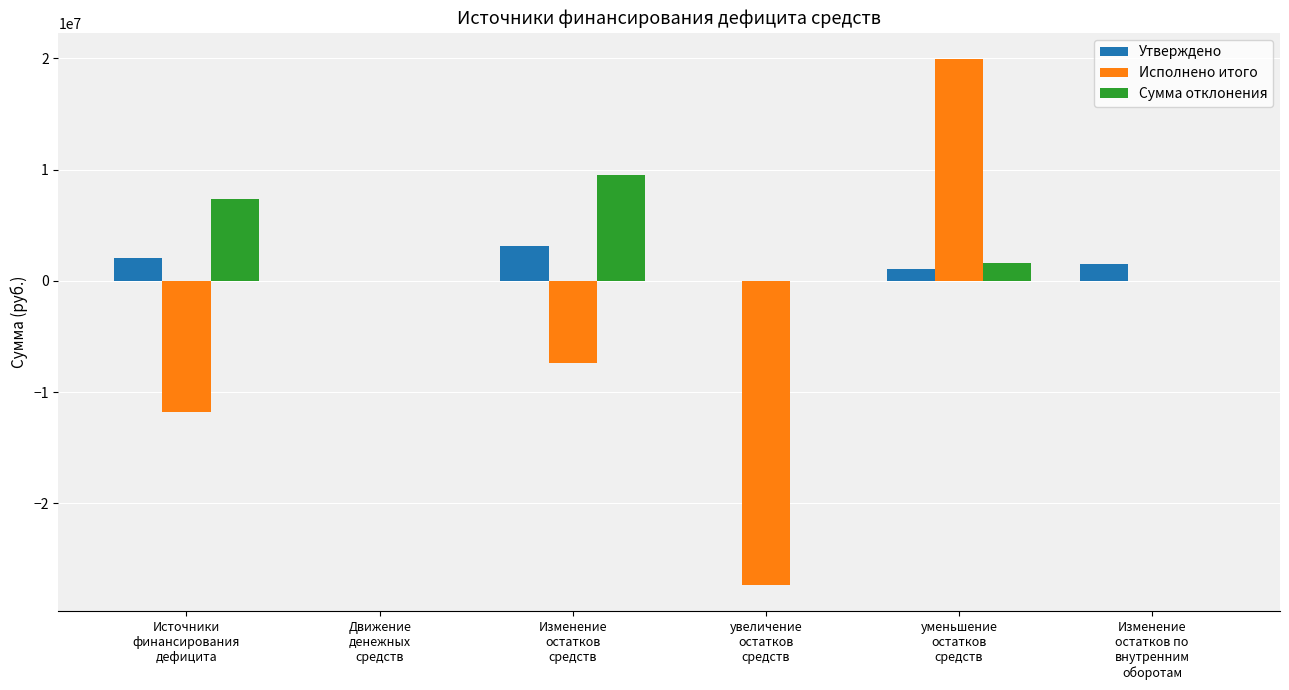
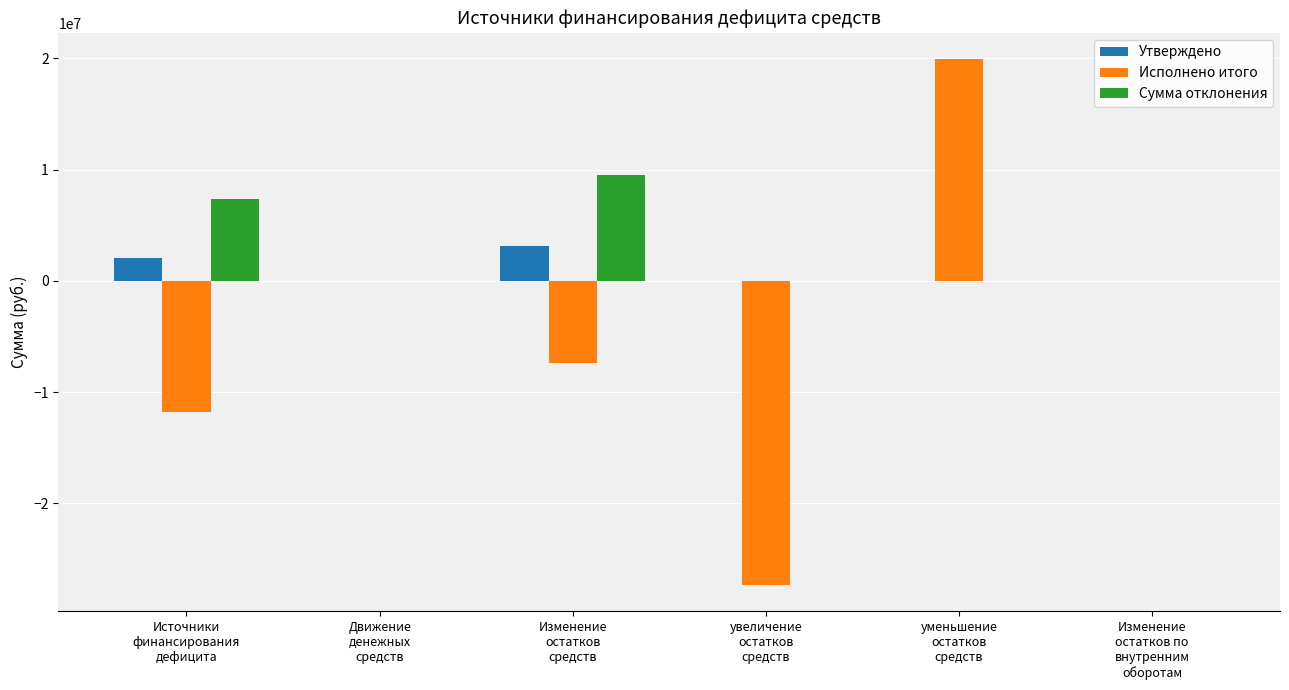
  {
    "Утверждено": {
      "Источники финансирования дефицита": 2100000,
      "Изменение остатков средств": 3100000,
      "увеличение остатков средств": 0,
-     "уменьшение остатков средств": 1000000,
-     "Изменение остатков по внутренним оборотам": 1500000
+     "уменьшение остатков средств": 0,
+     "Изменение остатков по внутренним оборотам": 0
    },
    "Исполнено итого": {
      "Источники финансирования дефицита": -11800000,
      "Изменение остатков средств": -7400000,
      "увеличение остатков средств": -27400000,
      "уменьшение остатков средств": 19900000,
      "Изменение остатков по внутренним оборотам": 0
    },
    "Сумма отклонения": {
      "Источники финансирования дефицита": 7400000,
      "Изменение остатков средств": 9500000,
      "увеличение остатков средств": 0,
-     "уменьшение остатков средств": 1600000,
+     "уменьшение остатков средств": 0,
      "Изменение остатков по внутренним оборотам": 0
    }
  }
